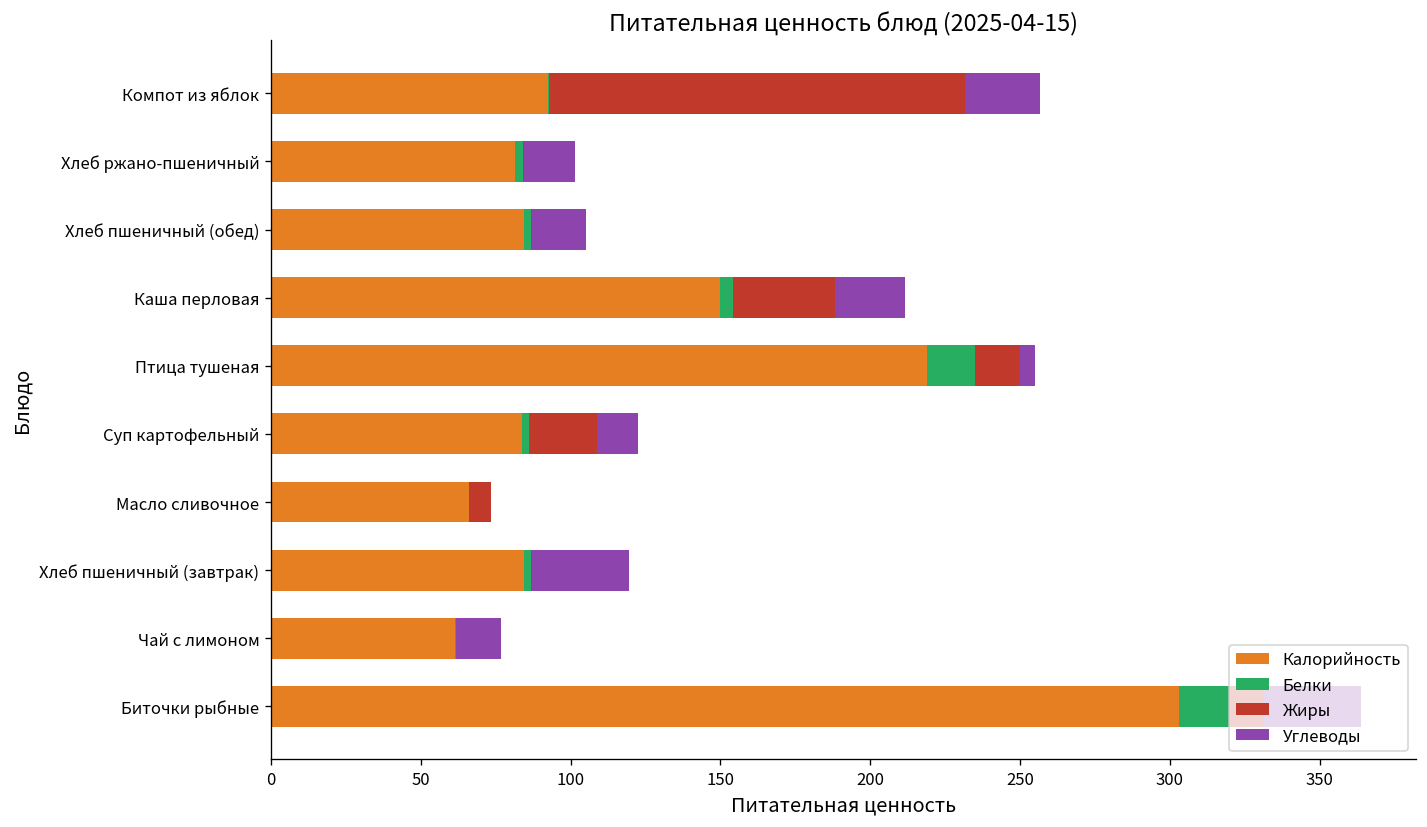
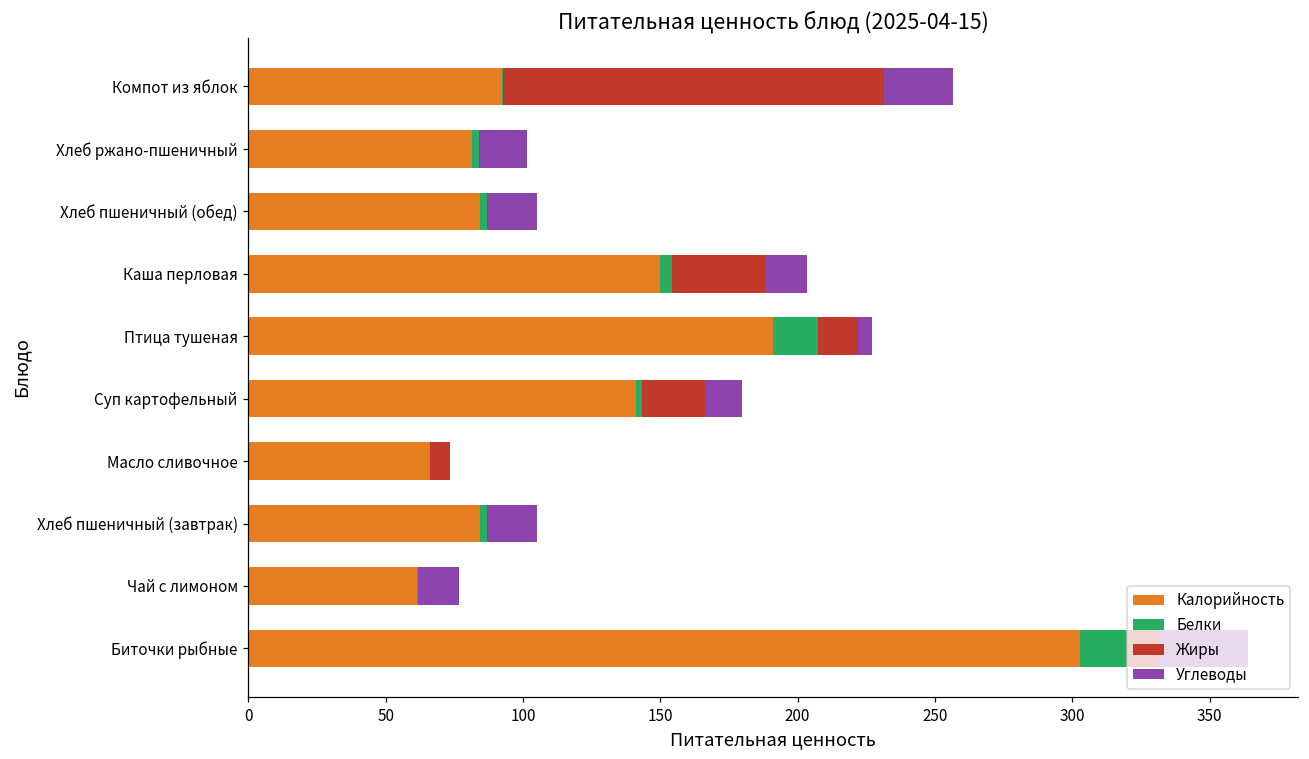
  {
    "Калорийность": {
      "Компот из яблок": 93,
      "Хлеб ржано-пшеничный": 81,
      "Хлеб пшеничный (обед)": 84,
      "Каша перловая": 150,
-     "Птица тушеная": 219,
-     "Суп картофельный": 84,
+     "Птица тушеная": 191,
+     "Суп картофельный": 141,
      "Масло сливочное": 66,
      "Хлеб пшеничный (завтрак)": 84,
      "Чай с лимоном": 62,
      "Биточки рыбные": 303
    },
    "Белки": {
      "Хлеб ржано-пшеничный": 3,
      "Хлеб пшеничный (обед)": 2,
      "Каша перловая": 4,
      "Птица тушеная": 16,
      "Суп картофельный": 2,
      "Хлеб пшеничный (завтрак)": 2,
      "Биточки рыбные": 17
    },
    "Жиры": {
      "Компот из яблок": 139,
      "Каша перловая": 34,
      "Птица тушеная": 15,
      "Суп картофельный": 23,
      "Масло сливочное": 7
    },
    "Углеводы": {
      "Компот из яблок": 25,
      "Хлеб ржано-пшеничный": 17,
      "Хлеб пшеничный (обед)": 18,
-     "Каша перловая": 23,
+     "Каша перловая": 15,
      "Птица тушеная": 5,
      "Суп картофельный": 14,
-     "Хлеб пшеничный (завтрак)": 32,
+     "Хлеб пшеничный (завтрак)": 18,
      "Чай с лимоном": 15
    }
  }
